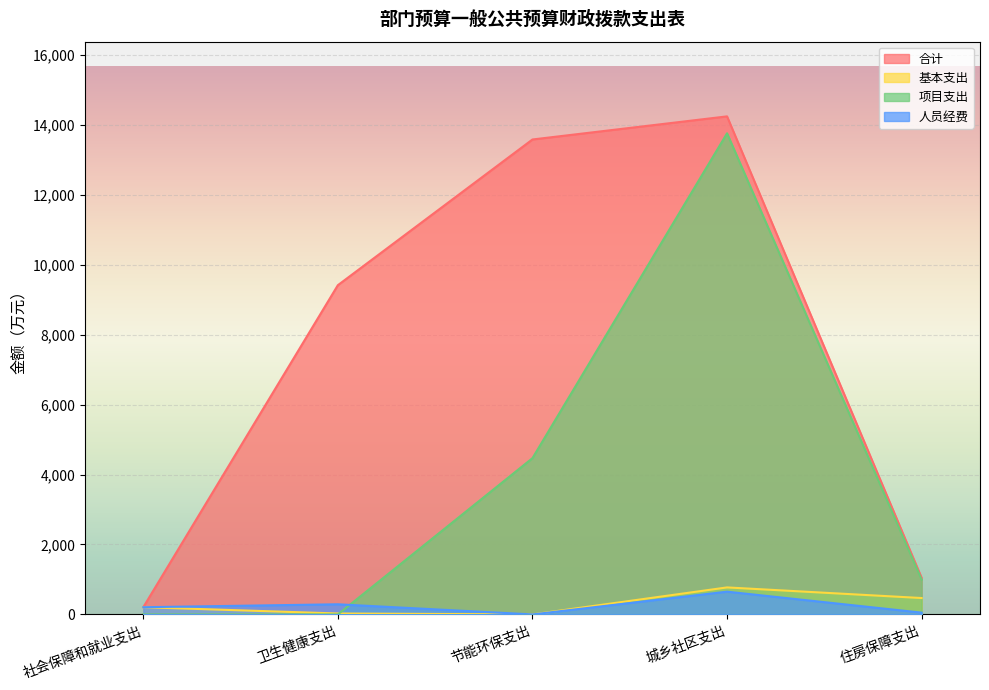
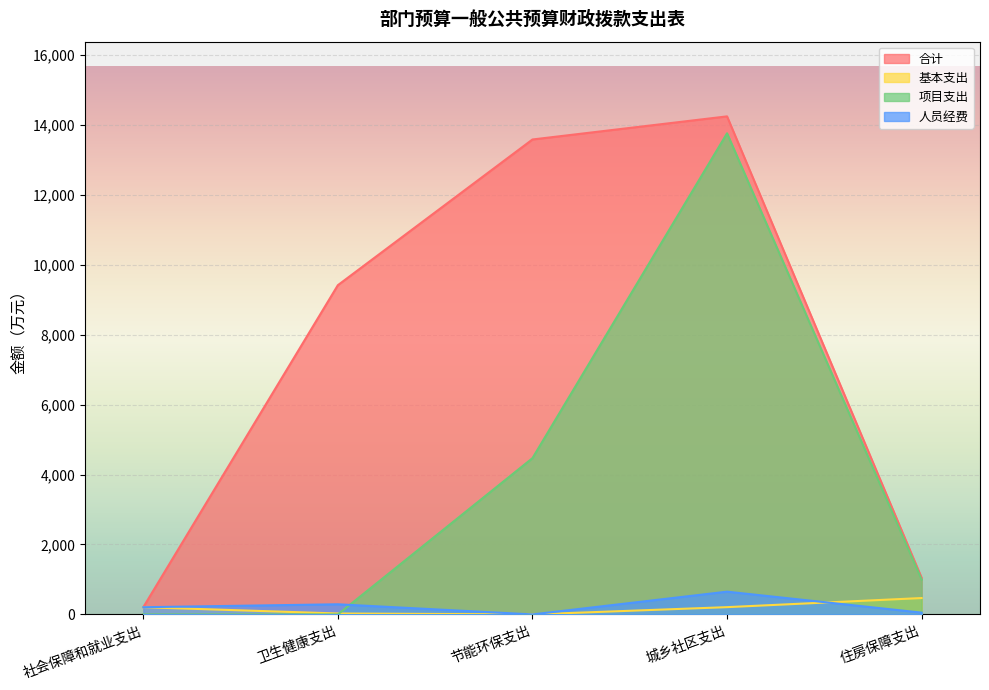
  {
    "合计": {
      "卫生健康支出": "9,400",
      "节能环保支出": "13,600",
      "城乡社区支出": "14,200"
    },
    "基本支出": {
-     "城乡社区支出": "800",
+     "城乡社区支出": "200",
      "住房保障支出": "500"
    },
    "项目支出": {
      "社会保障和就业支出": "0",
      "节能环保支出": "4,500",
      "城乡社区支出": "13,800"
    },
    "人员经费": {
      "卫生健康支出": "300",
      "城乡社区支出": "700",
      "住房保障支出": "100"
    }
  }
